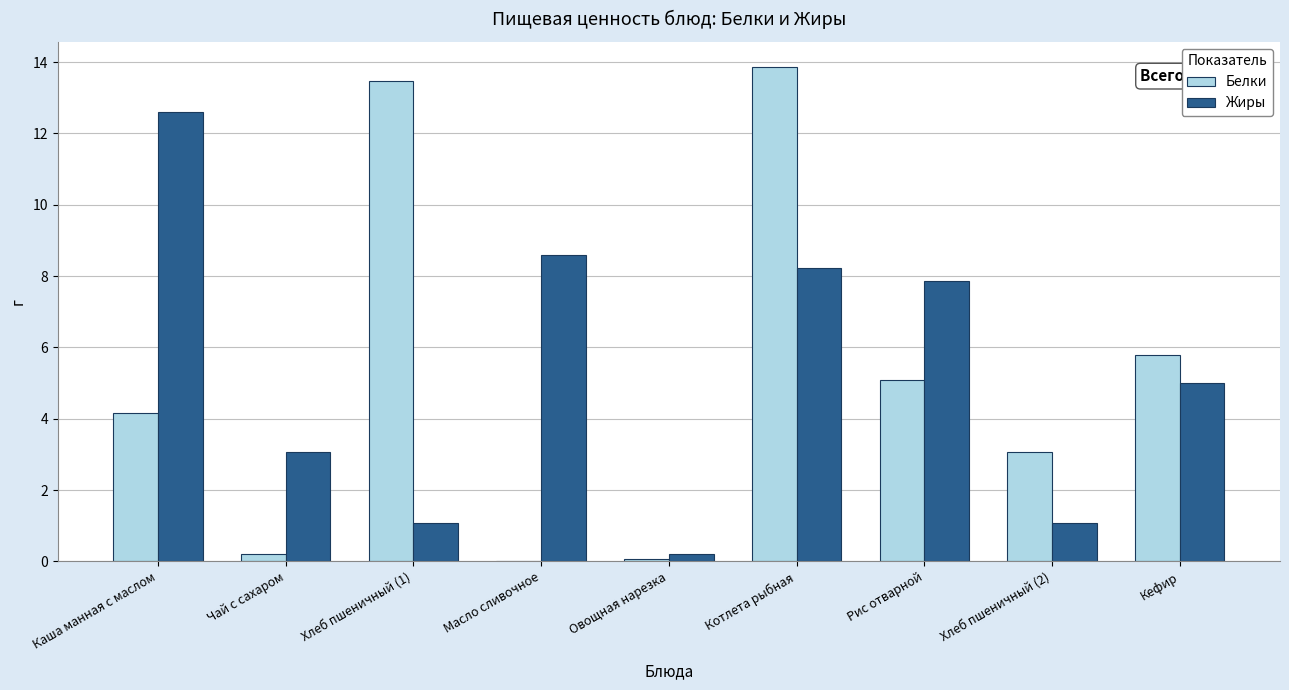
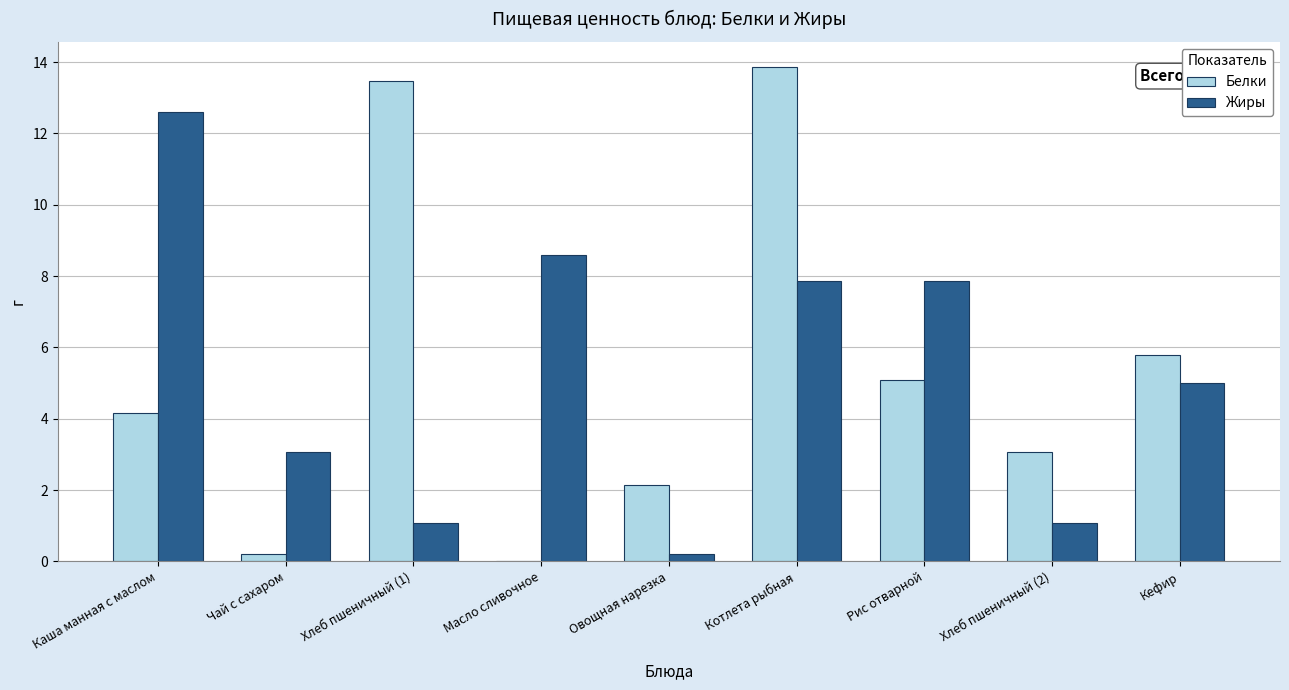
  {
    "Белки": {
      "Каша манная с маслом": 4.2,
      "Чай с сахаром": 0.2,
      "Хлеб пшеничный (1)": 13.5,
      "Масло сливочное": 0.0,
-     "Овощная нарезка": 0.1,
+     "Овощная нарезка": 2.1,
      "Котлета рыбная": 13.9,
      "Рис отварной": 5.1,
      "Хлеб пшеничный (2)": 3.1,
      "Кефир": 5.8
    },
    "Жиры": {
      "Каша манная с маслом": 12.6,
      "Чай с сахаром": 3.1,
      "Хлеб пшеничный (1)": 1.1,
      "Масло сливочное": 8.6,
      "Овощная нарезка": 0.2,
-     "Котлета рыбная": 8.2,
+     "Котлета рыбная": 7.9,
      "Рис отварной": 7.9,
      "Хлеб пшеничный (2)": 1.1,
      "Кефир": 5.0
    }
  }
